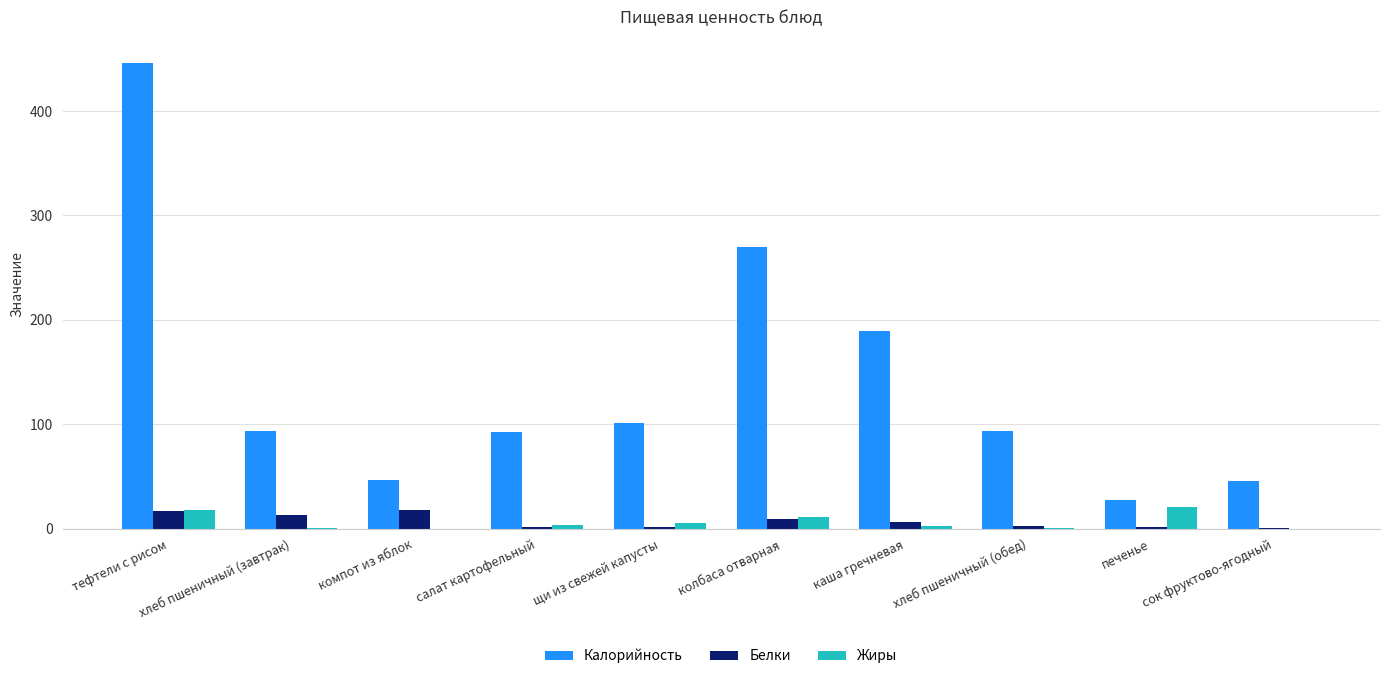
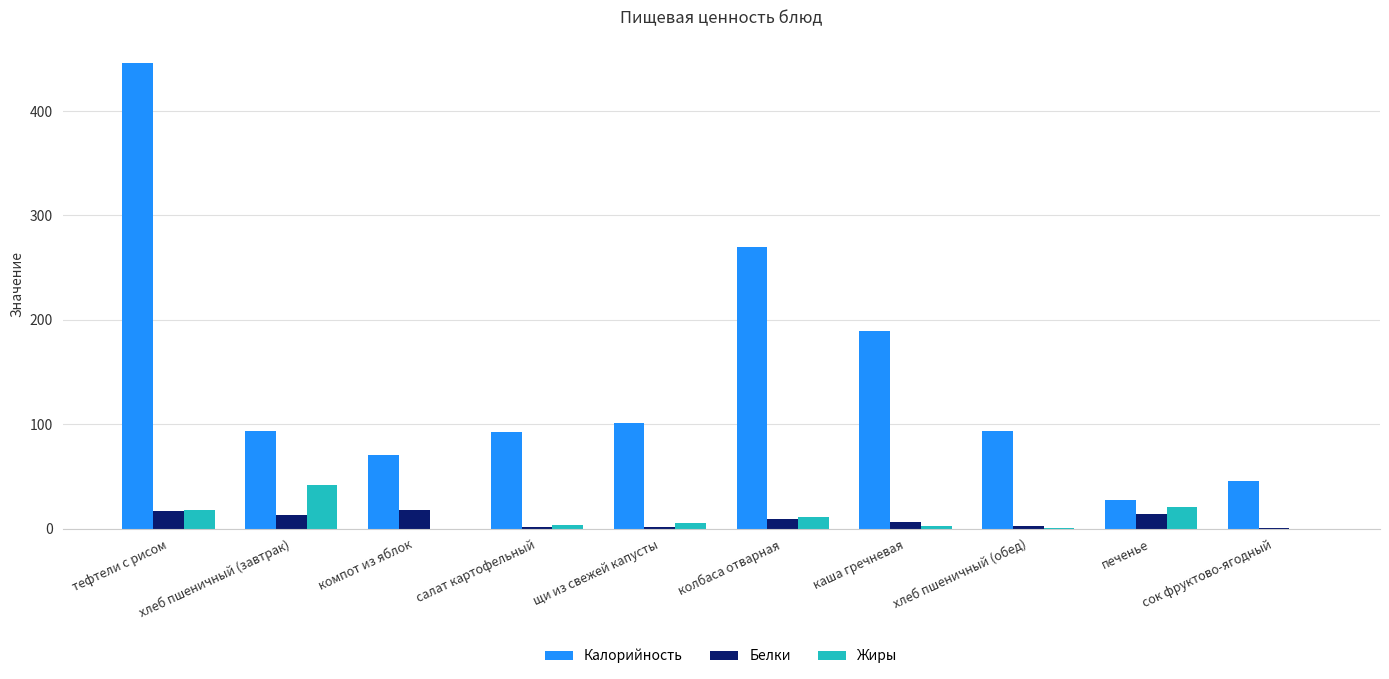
  {
    "Калорийность": {
      "тефтели с рисом": 446,
      "хлеб пшеничный (завтрак)": 94,
-     "компот из яблок": 47,
+     "компот из яблок": 71,
      "салат картофельный": 93,
      "щи из свежей капусты": 101,
      "колбаса отварная": 270,
      "каша гречневая": 189,
      "хлеб пшеничный (обед)": 94,
      "печенье": 28,
      "сок фруктово-ягодный": 46
    },
    "Белки": {
      "тефтели с рисом": 17,
      "хлеб пшеничный (завтрак)": 13,
      "компот из яблок": 18,
      "колбаса отварная": 9,
      "каша гречневая": 7,
      "хлеб пшеничный (обед)": 3,
-     "печенье": 2
+     "печенье": 14
    },
    "Жиры": {
      "тефтели с рисом": 18,
-     "хлеб пшеничный (завтрак)": 1,
+     "хлеб пшеничный (завтрак)": 42,
      "компот из яблок": 0,
      "салат картофельный": 4,
      "щи из свежей капусты": 6,
      "колбаса отварная": 11,
      "каша гречневая": 3,
      "печенье": 21,
      "сок фруктово-ягодный": 0
    }
  }
